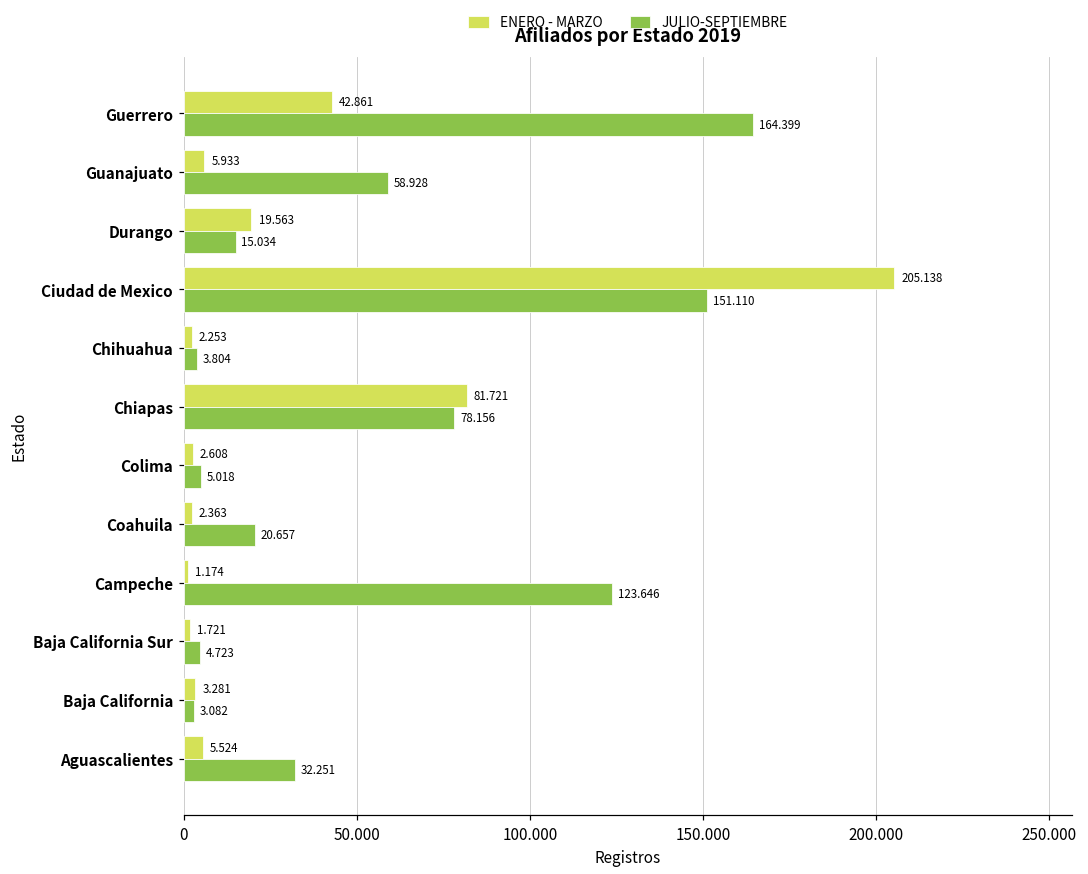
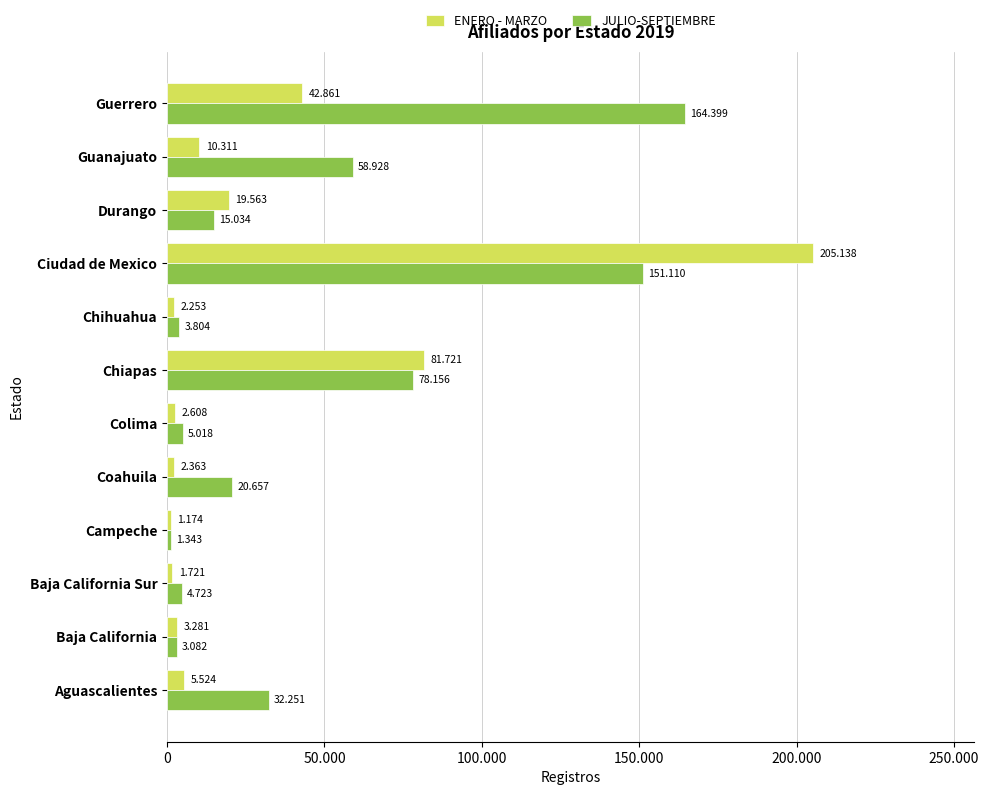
  {
    "ENERO - MARZO": {
-     "Guanajuato": 5.933
+     "Guanajuato": 10.311
    },
    "JULIO-SEPTIEMBRE": {
-     "Campeche": 123.646
+     "Campeche": 1.343
    }
  }
